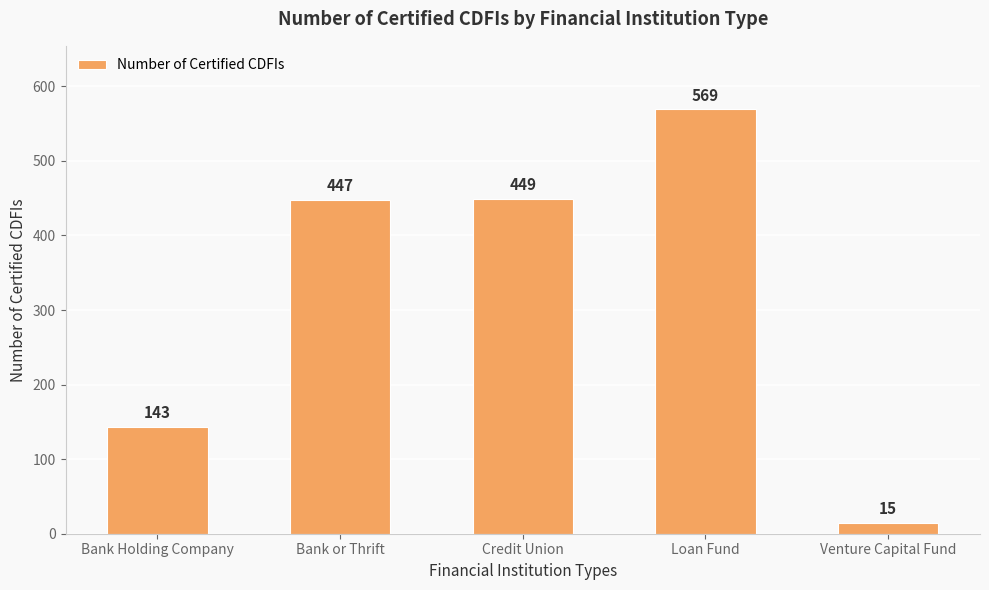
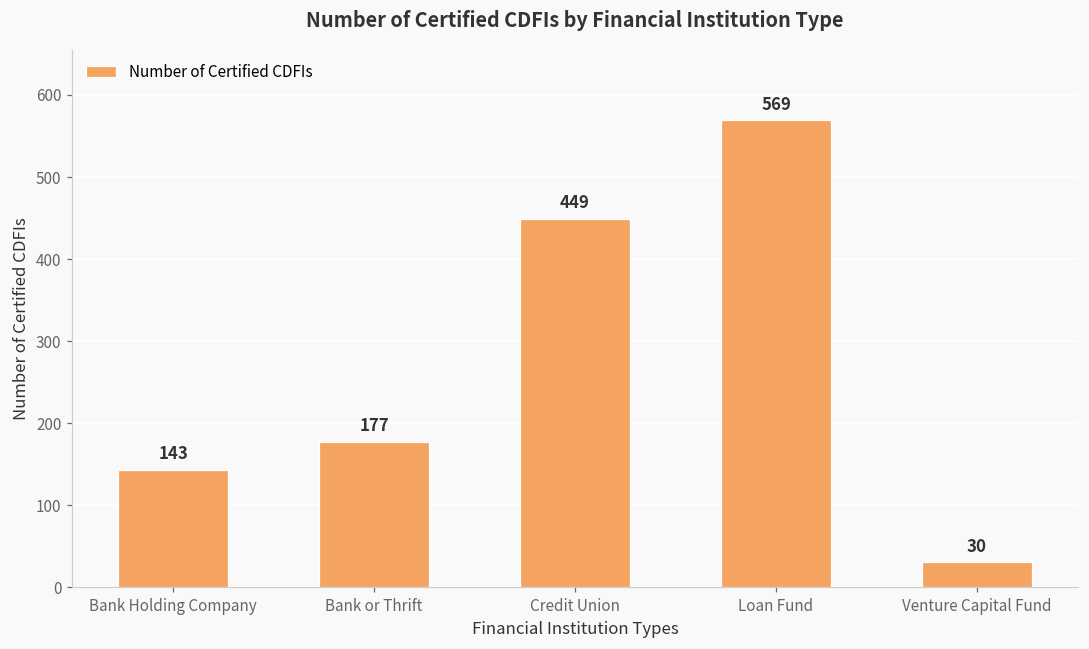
  {
    "Bank Holding Company": 143,
-   "Bank or Thrift": 447,
+   "Bank or Thrift": 177,
    "Credit Union": 449,
    "Loan Fund": 569,
-   "Venture Capital Fund": 15
+   "Venture Capital Fund": 30
  }
